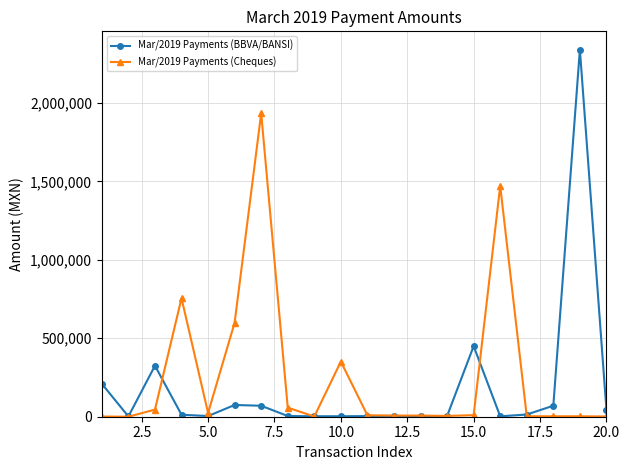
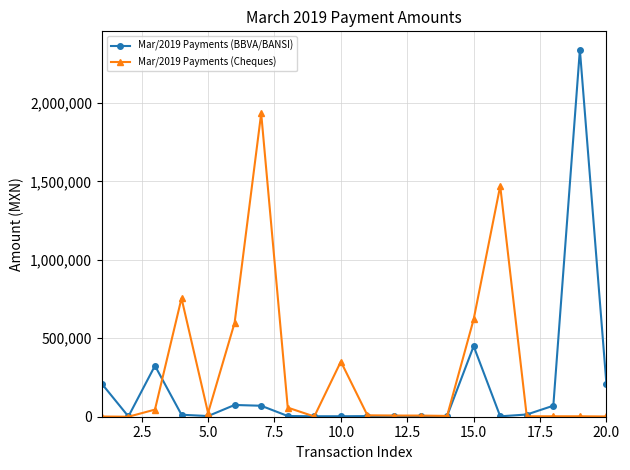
  {
    "Mar/2019 Payments (BBVA/BANSI)": {
      "5.0": "0",
      "10.0": "0",
      "15.0": "450,000",
-     "20.0": "40,000"
+     "20.0": "210,000"
    },
    "Mar/2019 Payments (Cheques)": {
      "5.0": "20,000",
      "10.0": "350,000",
-     "15.0": "10,000",
+     "15.0": "620,000",
      "20.0": "0"
    }
  }
